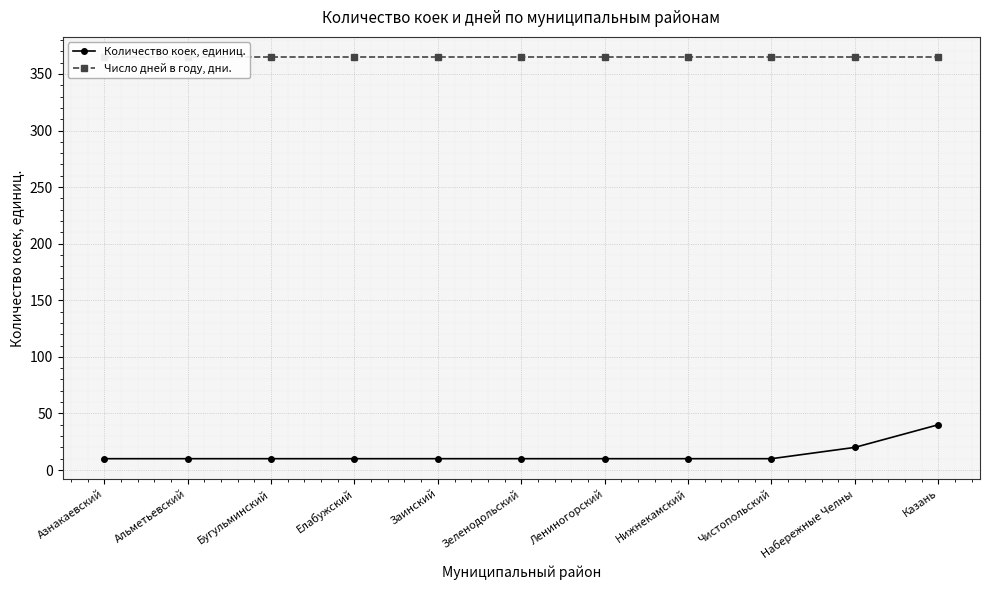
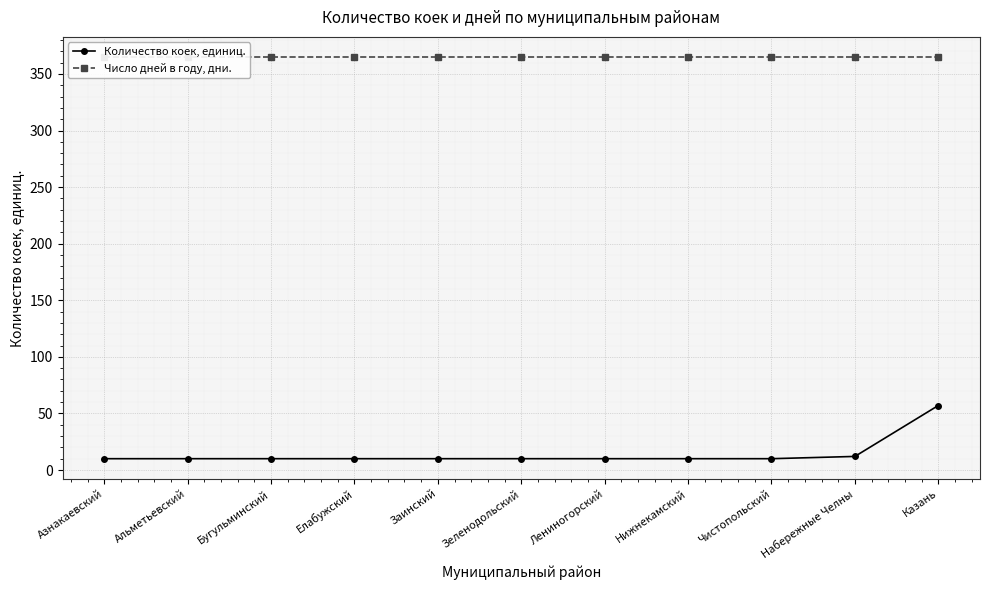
  {
    "Количество коек, единиц.": {
      "Азнакаевский": 10,
      "Альметьевский": 10,
      "Бугульминский": 10,
      "Елабужский": 10,
      "Заинский": 10,
      "Зеленодольский": 10,
      "Лениногорский": 10,
      "Нижнекамский": 10,
      "Чистопольский": 10,
-     "Набережные Челны": 20,
-     "Казань": 40
+     "Набережные Челны": 12,
+     "Казань": 57
    },
    "Число дней в году, дни.": {
      "Бугульминский": 365,
      "Елабужский": 365,
      "Заинский": 365,
      "Зеленодольский": 365,
      "Лениногорский": 365,
      "Нижнекамский": 365,
      "Чистопольский": 365,
      "Набережные Челны": 365,
      "Казань": 365
    }
  }
